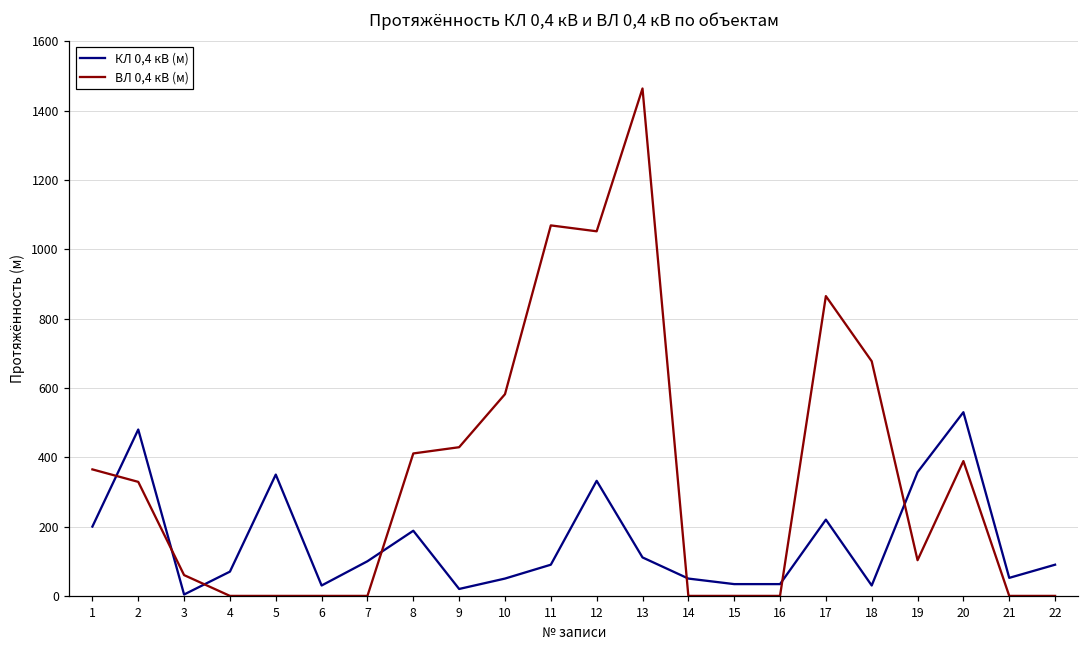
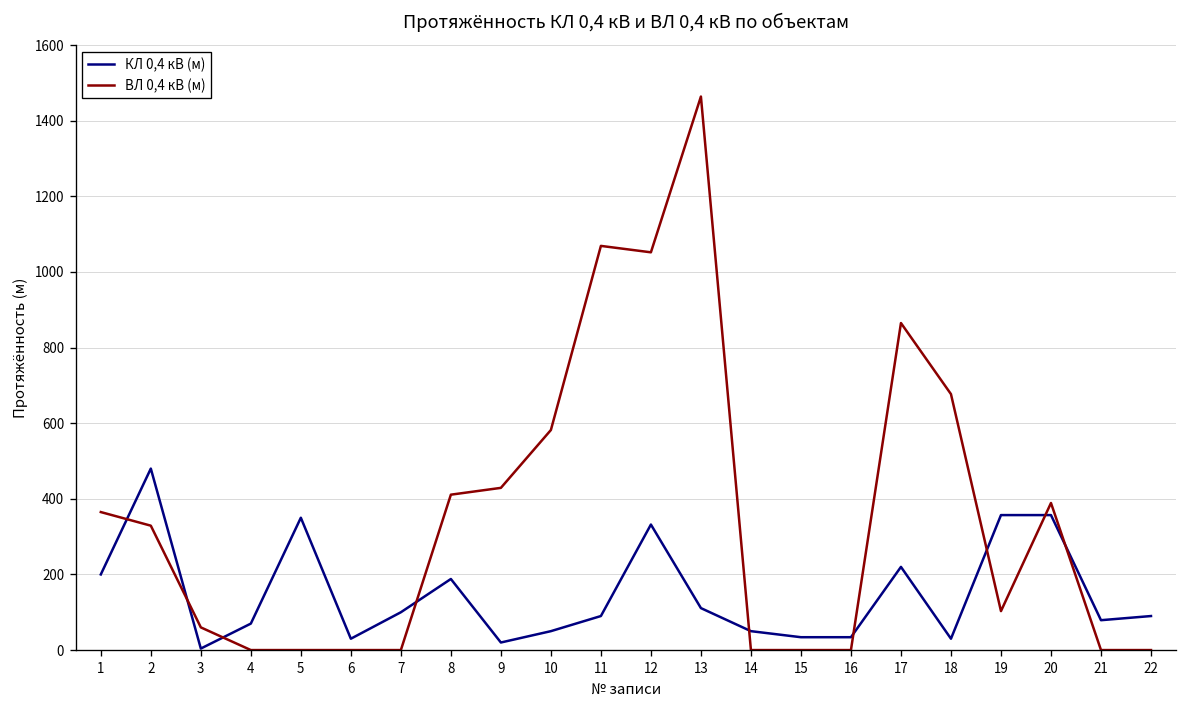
  {
    "КЛ 0,4 кВ (м)": {
      "1": 200,
      "2": 480,
      "3": 0,
      "4": 70,
      "5": 350,
      "6": 30,
      "7": 100,
      "8": 190,
      "9": 20,
      "10": 50,
      "11": 90,
      "12": 330,
      "13": 110,
      "14": 50,
      "15": 30,
      "16": 30,
      "17": 220,
      "18": 30,
      "19": 360,
-     "20": 530,
-     "21": 50,
+     "20": 360,
+     "21": 80,
      "22": 90
    },
    "ВЛ 0,4 кВ (м)": {
      "1": 370,
      "2": 330,
      "3": 60,
      "4": 0,
      "5": 0,
      "6": 0,
      "7": 0,
      "8": 410,
      "9": 430,
      "10": 580,
      "11": 1070,
      "12": 1050,
      "13": 1460,
      "14": 0,
      "15": 0,
      "16": 0,
      "17": 870,
      "18": 680,
      "19": 100,
      "20": 390,
      "21": 0,
      "22": 0
    }
  }
